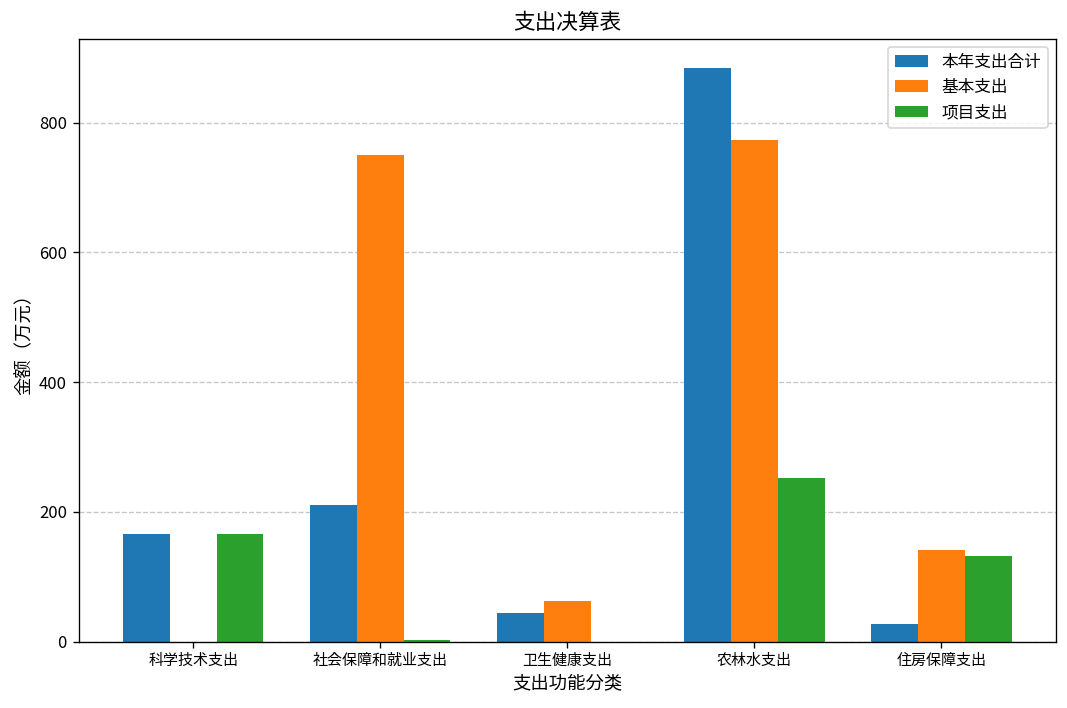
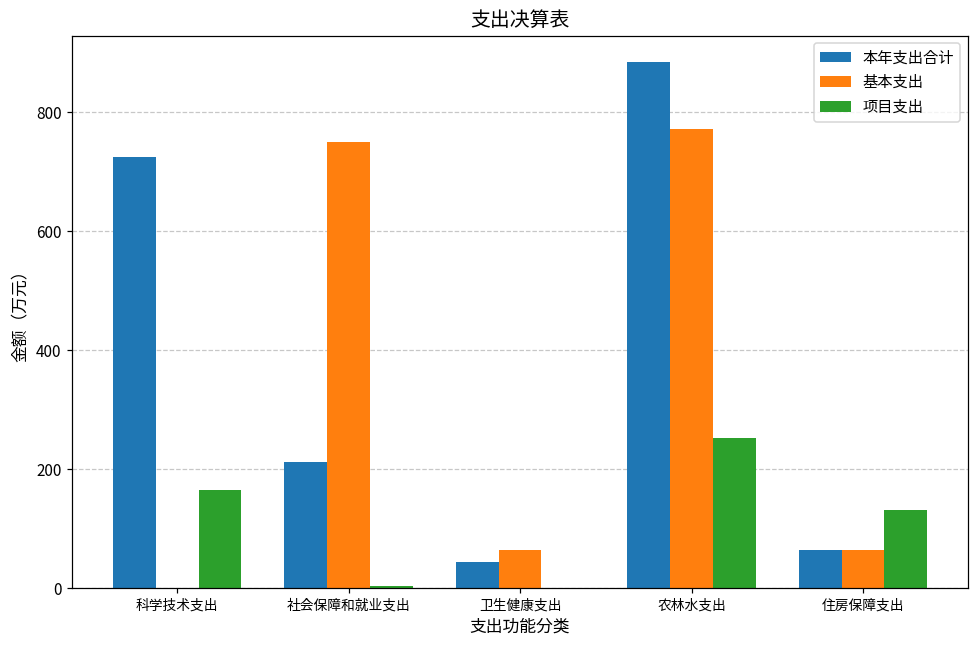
  {
    "本年支出合计": {
-     "科学技术支出": 170,
+     "科学技术支出": 730,
      "社会保障和就业支出": 210,
      "卫生健康支出": 40,
      "农林水支出": 880,
-     "住房保障支出": 30
+     "住房保障支出": 60
    },
    "基本支出": {
      "科学技术支出": 0,
      "社会保障和就业支出": 750,
      "卫生健康支出": 60,
      "农林水支出": 770,
-     "住房保障支出": 140
+     "住房保障支出": 60
    },
    "项目支出": {
      "科学技术支出": 170,
      "卫生健康支出": 0,
      "农林水支出": 250,
      "住房保障支出": 130
    }
  }
